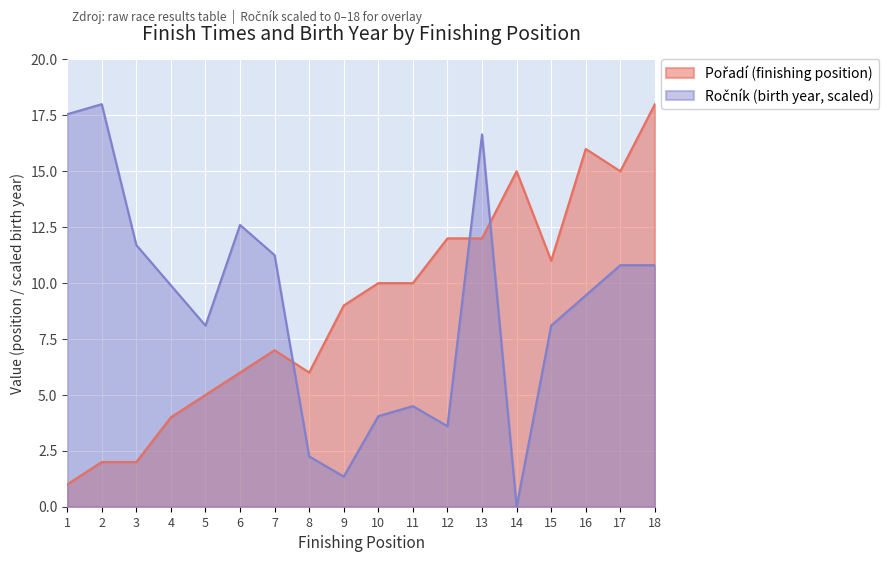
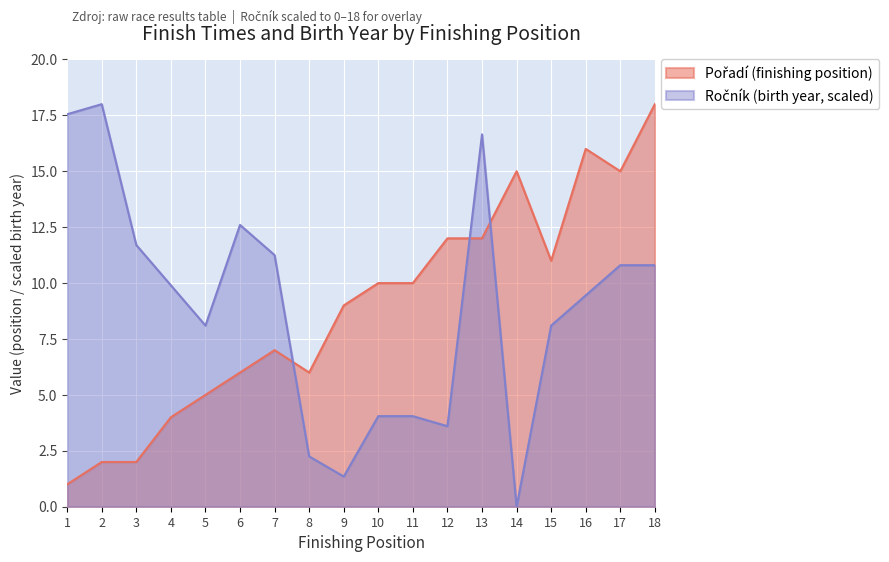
  {
    "Pořadí (finishing position)": {
      "1": 1.0,
      "2": 2.0,
      "3": 2.0,
      "4": 4.0,
      "5": 5.0,
      "6": 6.0,
      "7": 7.0,
      "8": 6.0,
      "9": 9.0,
      "10": 10.0,
      "11": 10.0,
      "12": 12.0,
      "13": 12.0,
      "14": 15.0,
      "15": 11.0,
      "16": 16.0,
      "17": 15.0,
      "18": 18.0
    },
    "Ročník (birth year, scaled)": {
      "1": 17.6,
      "2": 18.0,
      "3": 11.7,
      "4": 9.9,
      "5": 8.1,
      "6": 12.6,
      "7": 11.3,
      "8": 2.3,
      "9": 1.3,
      "10": 4.1,
-     "11": 4.5,
+     "11": 4.1,
      "12": 3.6,
      "13": 16.7,
      "14": 0.0,
      "15": 8.1,
      "16": 9.5,
      "17": 10.8,
      "18": 10.8
    }
  }
